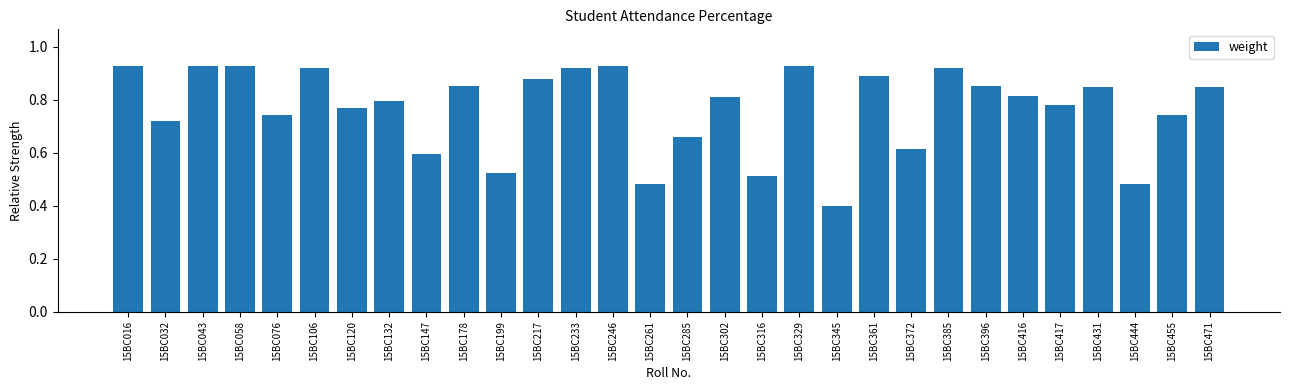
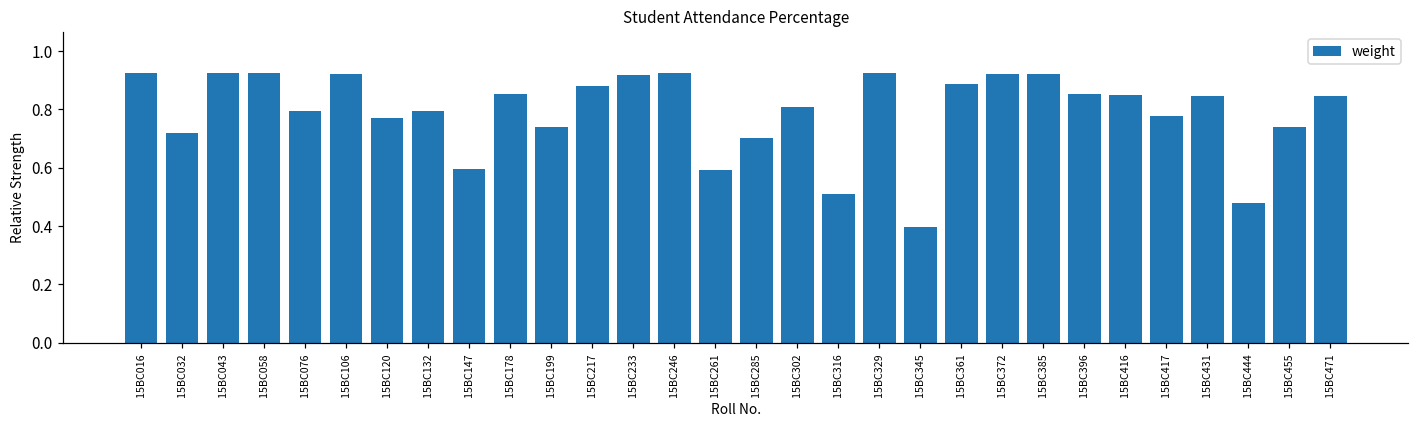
  {
    "15BC016": 0.93,
    "15BC032": 0.72,
    "15BC043": 0.93,
    "15BC058": 0.93,
-   "15BC076": 0.74,
+   "15BC076": 0.80,
    "15BC106": 0.92,
    "15BC120": 0.77,
    "15BC132": 0.80,
    "15BC147": 0.60,
    "15BC178": 0.85,
-   "15BC199": 0.52,
+   "15BC199": 0.74,
    "15BC217": 0.88,
    "15BC233": 0.92,
    "15BC246": 0.93,
-   "15BC261": 0.48,
-   "15BC285": 0.66,
+   "15BC261": 0.59,
+   "15BC285": 0.70,
    "15BC302": 0.81,
    "15BC316": 0.51,
    "15BC329": 0.93,
    "15BC345": 0.40,
    "15BC361": 0.89,
-   "15BC372": 0.61,
+   "15BC372": 0.92,
    "15BC385": 0.92,
    "15BC396": 0.85,
-   "15BC416": 0.81,
+   "15BC416": 0.85,
    "15BC417": 0.78,
    "15BC431": 0.85,
    "15BC444": 0.48,
    "15BC455": 0.74,
    "15BC471": 0.85
  }
